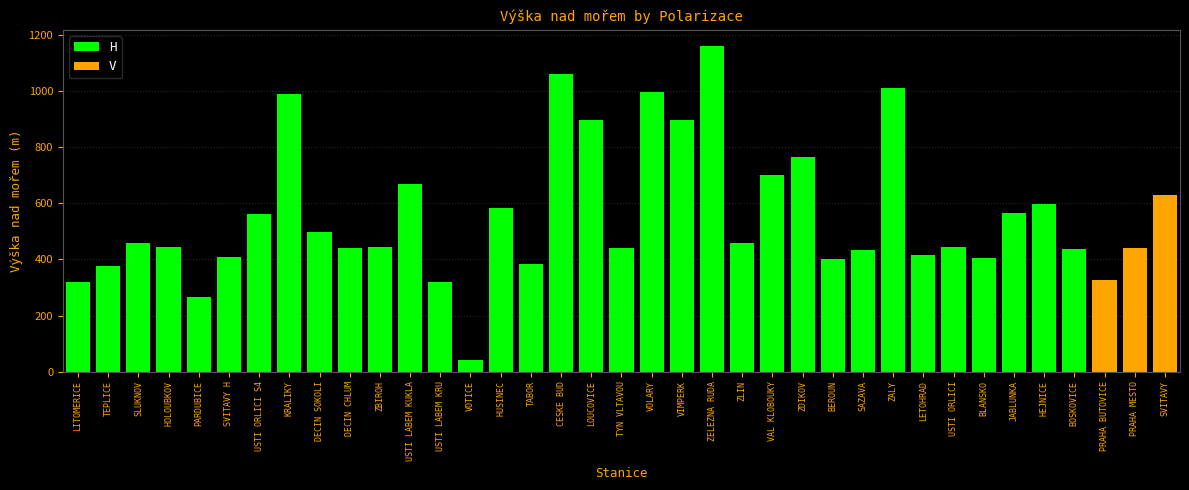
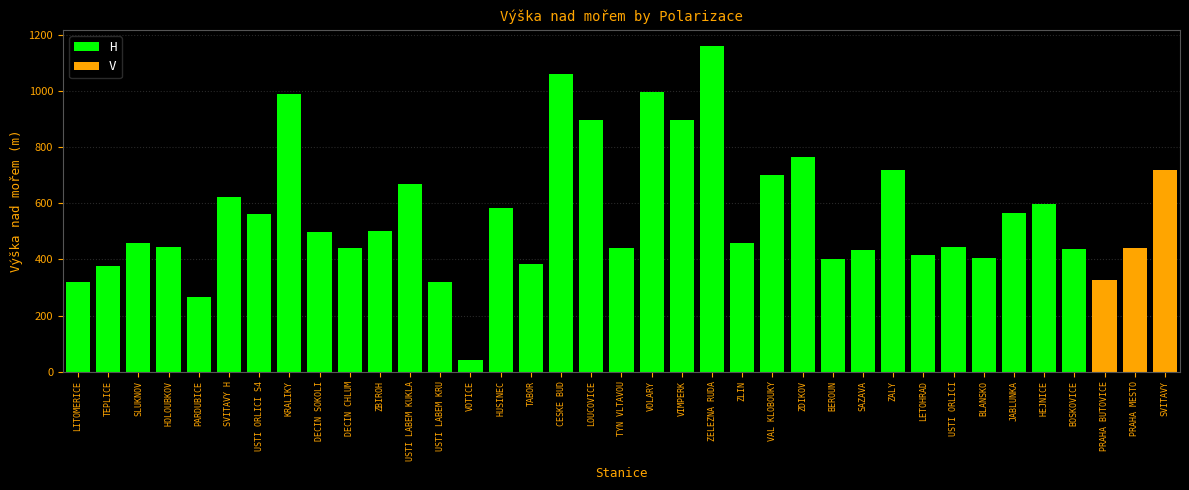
  {
    "H": {
      "LITOMERICE": 320,
      "TEPLICE": 380,
      "SLUKNOV": 460,
      "HOLOUBKOV": 450,
      "PARDUBICE": 270,
-     "SVITAVY H": 410,
+     "SVITAVY H": 620,
      "USTI ORLICI S4": 560,
      "KRALIKY": 990,
      "DECIN SOKOLI": 500,
      "DECIN CHLUM": 440,
-     "ZBIROH": 440,
+     "ZBIROH": 500,
      "USTI LABEM KUKLA": 670,
      "USTI LABEM KRU": 320,
      "VOTICE": 40,
      "HUSINEC": 580,
      "TABOR": 380,
      "CESKE BUD": 1060,
      "LOUCOVICE": 900,
      "TYN VLTAVOU": 440,
      "VOLARY": 1000,
      "VIMPERK": 900,
      "ZELEZNA RUDA": 1160,
      "ZLIN": 460,
      "VAL KLOBOUKY": 700,
      "ZDIKOV": 770,
      "BEROUN": 400,
      "SAZAVA": 440,
-     "ZALY": 1010,
+     "ZALY": 720,
      "LETOHRAD": 420,
      "USTI ORLICI": 450,
      "BLANSKO": 400,
      "JABLUNKA": 570,
      "HEJNICE": 600,
      "BOSKOVICE": 440
    },
    "V": {
      "PRAHA BUTOVICE": 330,
      "PRAHA MESTO": 440,
-     "SVITAVY": 630
+     "SVITAVY": 720
    }
  }
